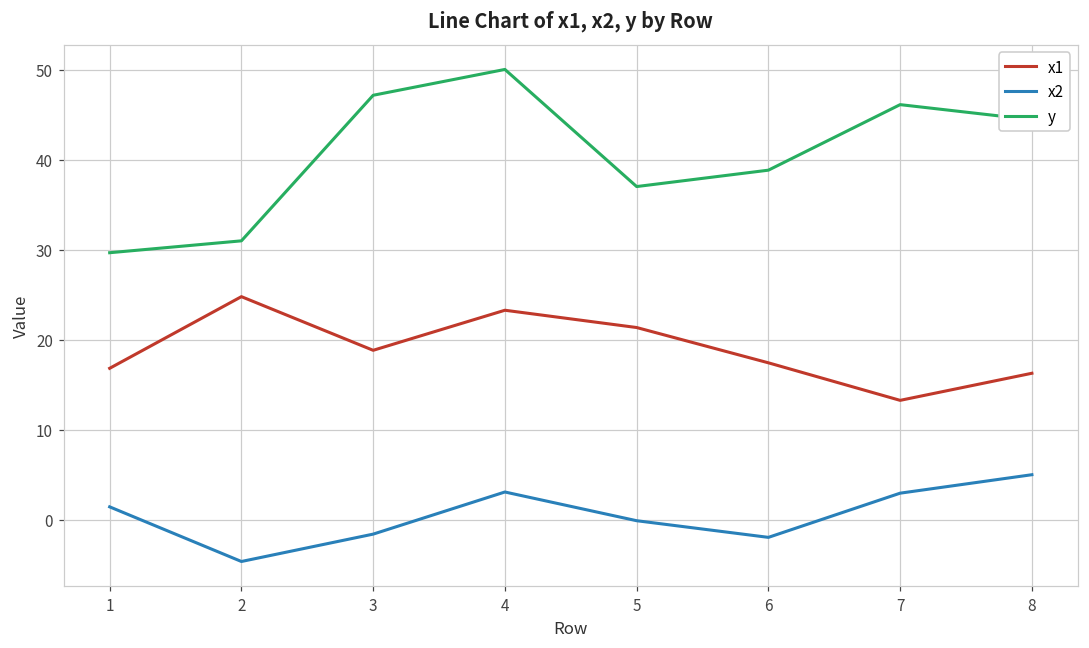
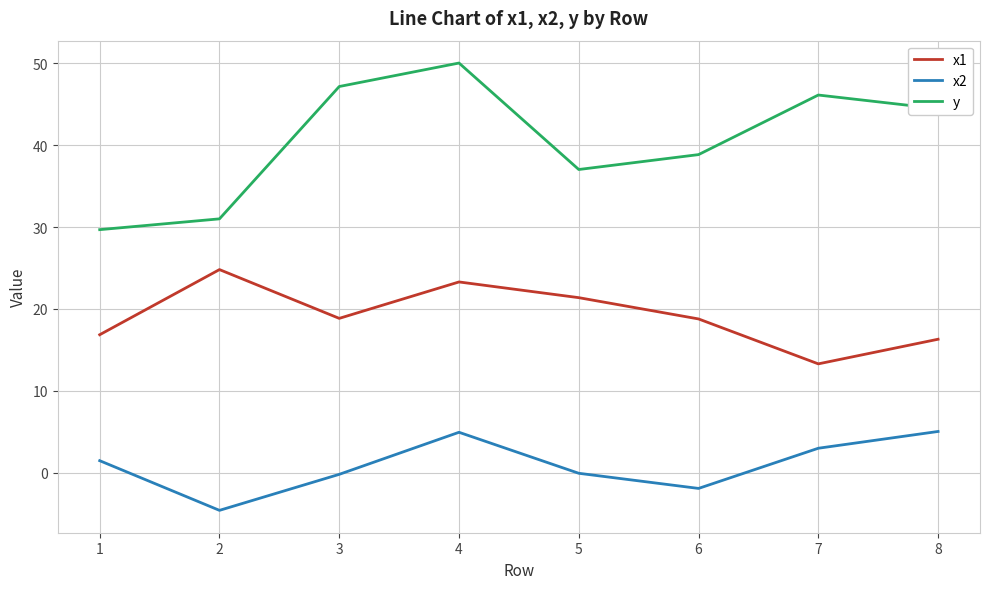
  {
    "x1": {
      "1": 17,
      "2": 25,
      "3": 19,
      "4": 23,
      "5": 21,
-     "6": 17,
+     "6": 19,
      "7": 13,
      "8": 16
    },
    "x2": {
      "1": 1,
      "2": -5,
-     "3": -2,
-     "4": 3,
+     "3": 0,
+     "4": 5,
      "5": 0,
      "6": -2,
      "7": 3,
      "8": 5
    },
    "y": {
      "1": 30,
      "2": 31,
      "3": 47,
      "4": 50,
      "5": 37,
      "6": 39,
      "7": 46
    }
  }
